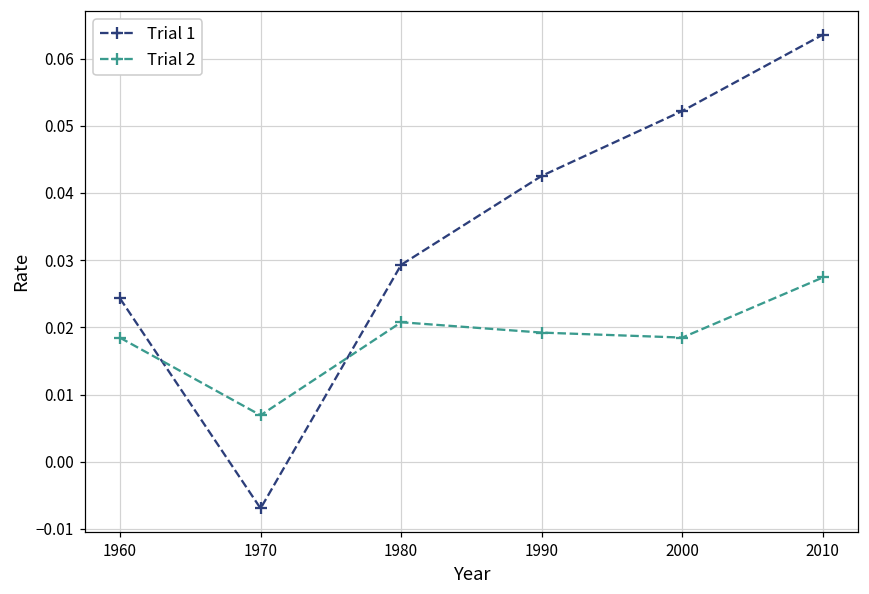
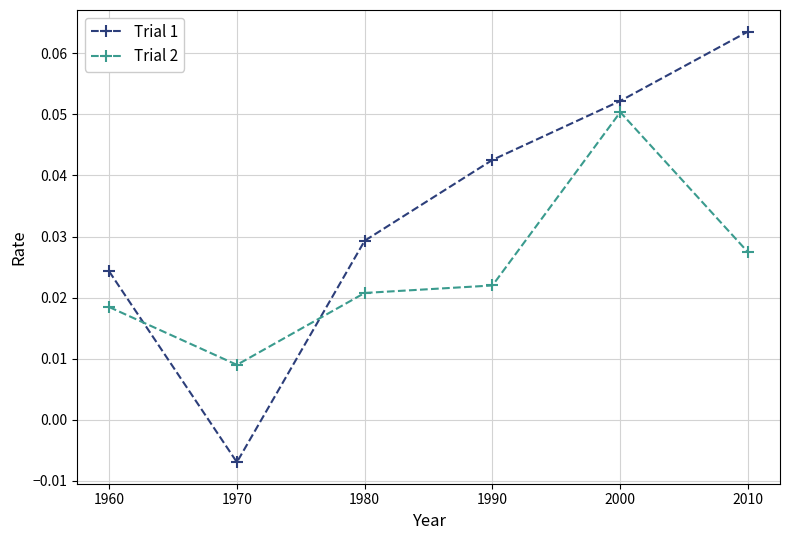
  {
    "Trial 1": {
      "1960": 0.024,
      "1970": -0.007,
      "1980": 0.029,
      "1990": 0.043,
      "2000": 0.052,
      "2010": 0.064
    },
    "Trial 2": {
      "1960": 0.018,
-     "1970": 0.007,
+     "1970": 0.009,
      "1980": 0.021,
-     "1990": 0.019,
-     "2000": 0.018,
+     "1990": 0.022,
+     "2000": 0.050,
      "2010": 0.027
    }
  }
